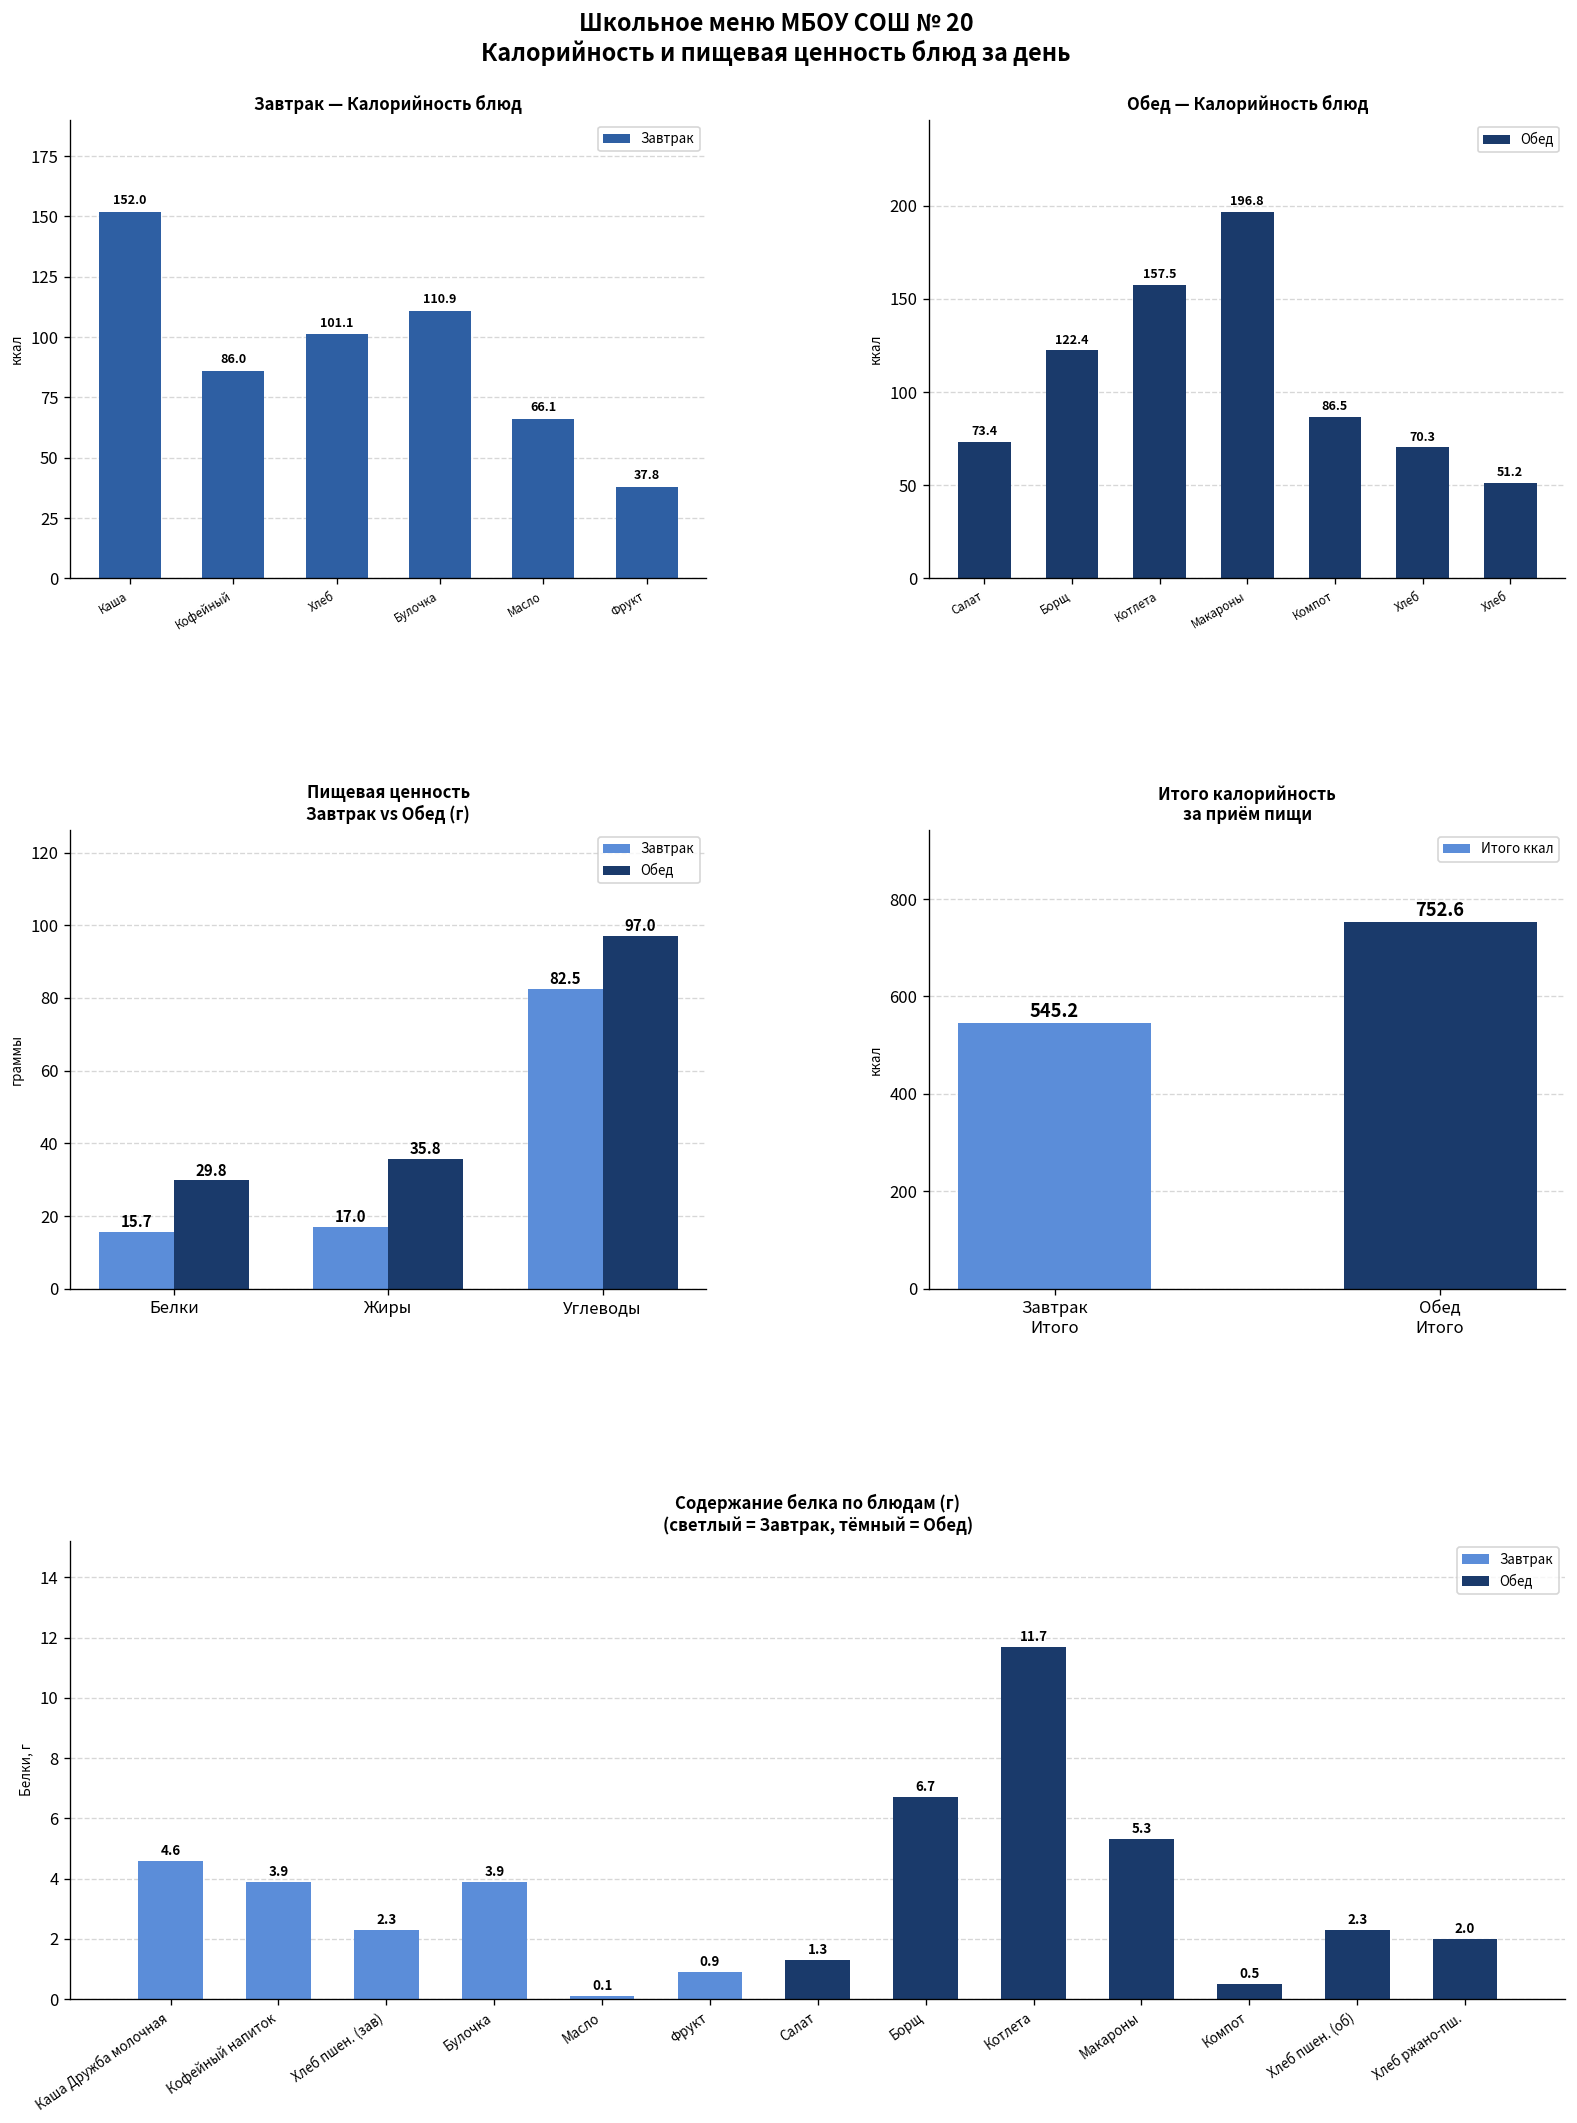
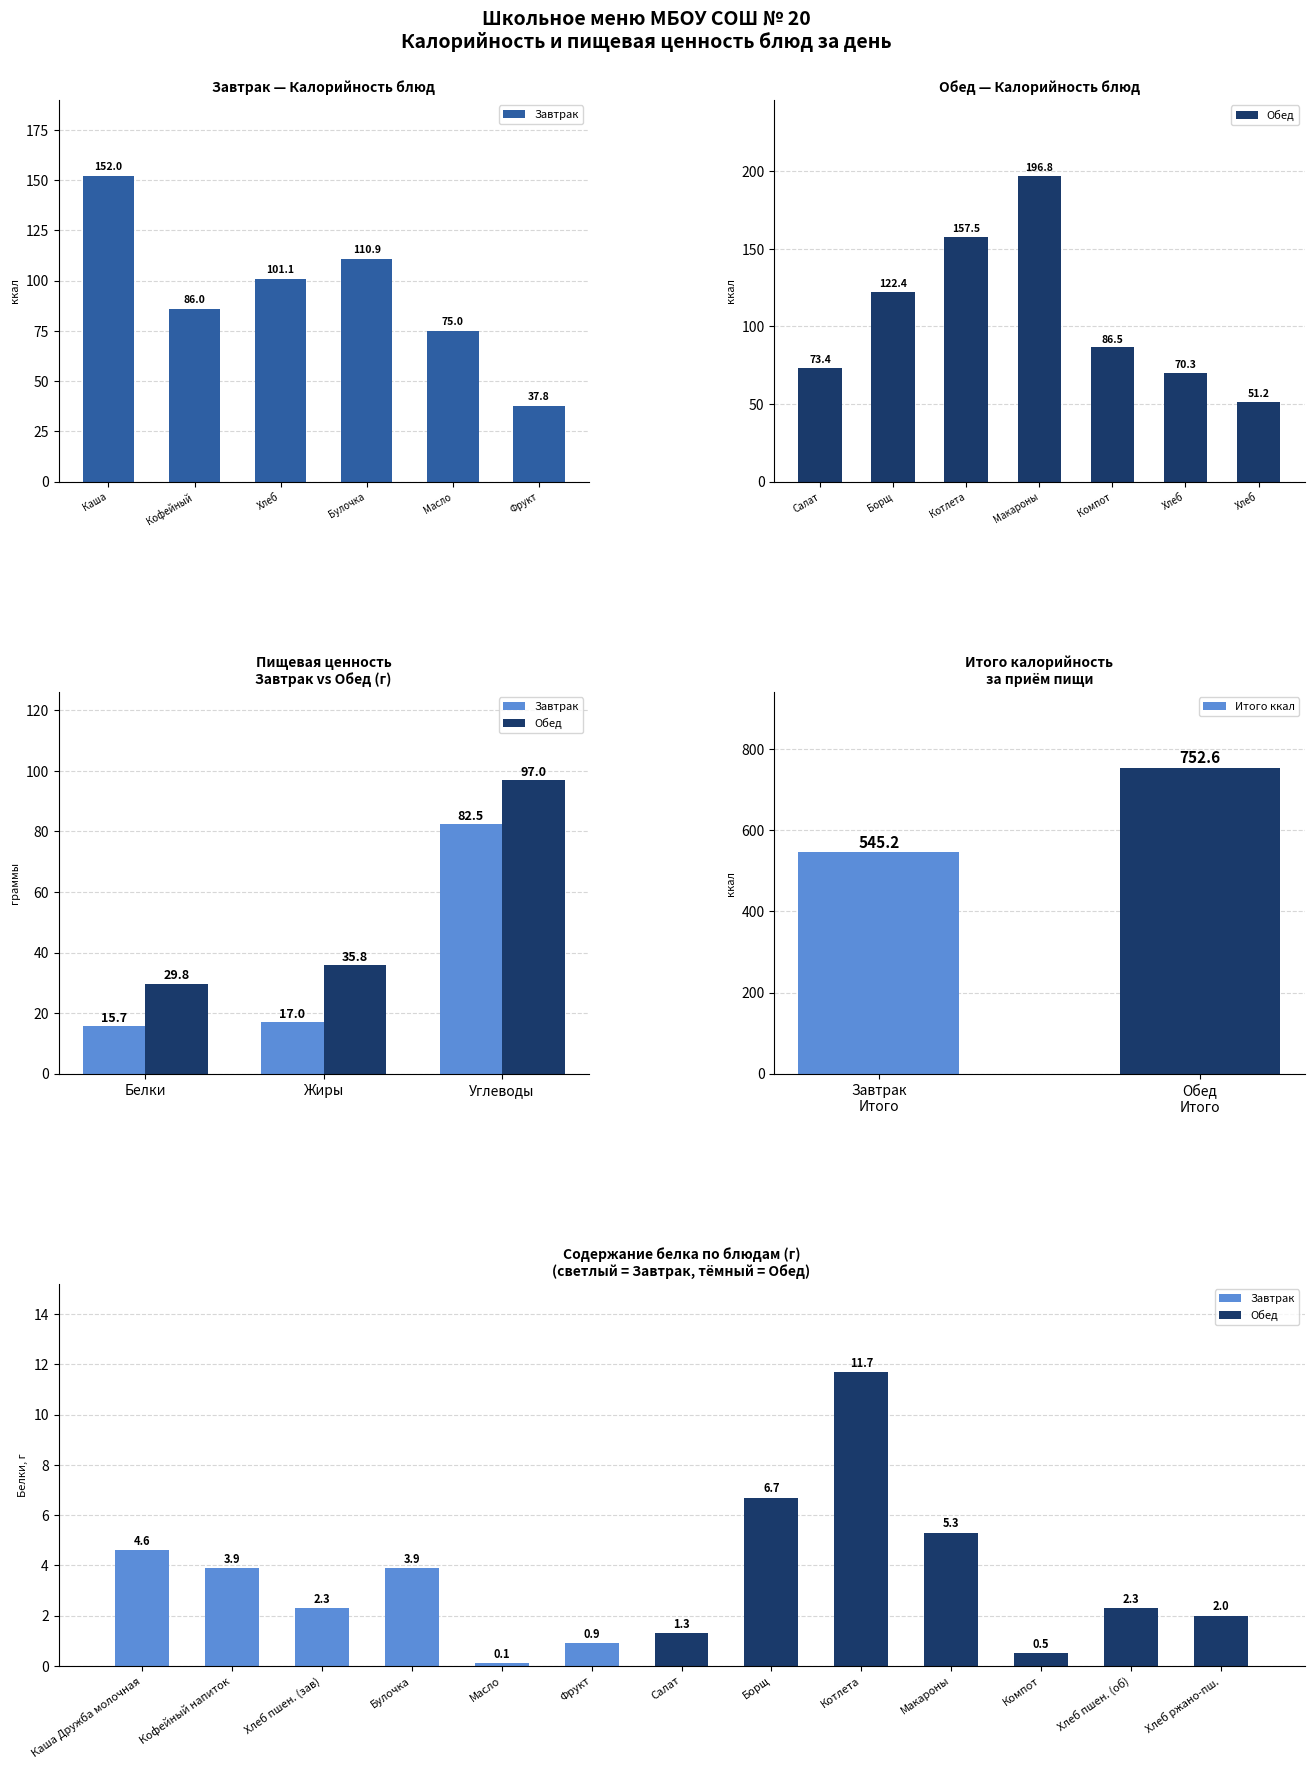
  {
    "Завтрак — Калорийность блюд": {
      "Каша": 152.0,
      "Кофейный": 86.0,
      "Хлеб": 101.1,
      "Булочка": 110.9,
-     "Масло": 66.1,
+     "Масло": 75.0,
      "Фрукт": 37.8
    },
    "Обед — Калорийность блюд": {
      "Салат": 73.4,
      "Борщ": 122.4,
      "Котлета": 157.5,
      "Макароны": 196.8,
      "Компот": 86.5
    },
    "Пищевая ценность Завтрак vs Обед (г)": {
      "Завтрак": {
        "Белки": 15.7,
        "Жиры": 17.0,
        "Углеводы": 82.5
      },
      "Обед": {
        "Белки": 29.8,
        "Жиры": 35.8,
        "Углеводы": 97.0
      }
    },
    "Итого калорийность за приём пищи": {
      "Завтрак Итого": 545.2,
      "Обед Итого": 752.6
    },
    "Содержание белка по блюдам (г) (светлый = Завтрак, тёмный = Обед)": {
      "Каша Дружба молочная": 4.6,
      "Кофейный напиток": 3.9,
      "Хлеб пшен. (зав)": 2.3,
      "Булочка": 3.9,
      "Масло": 0.1,
      "Фрукт": 0.9,
      "Салат": 1.3,
      "Борщ": 6.7,
      "Котлета": 11.7,
      "Макароны": 5.3,
      "Компот": 0.5,
      "Хлеб пшен. (об)": 2.3,
      "Хлеб ржано-пш.": 2.0
    }
  }
